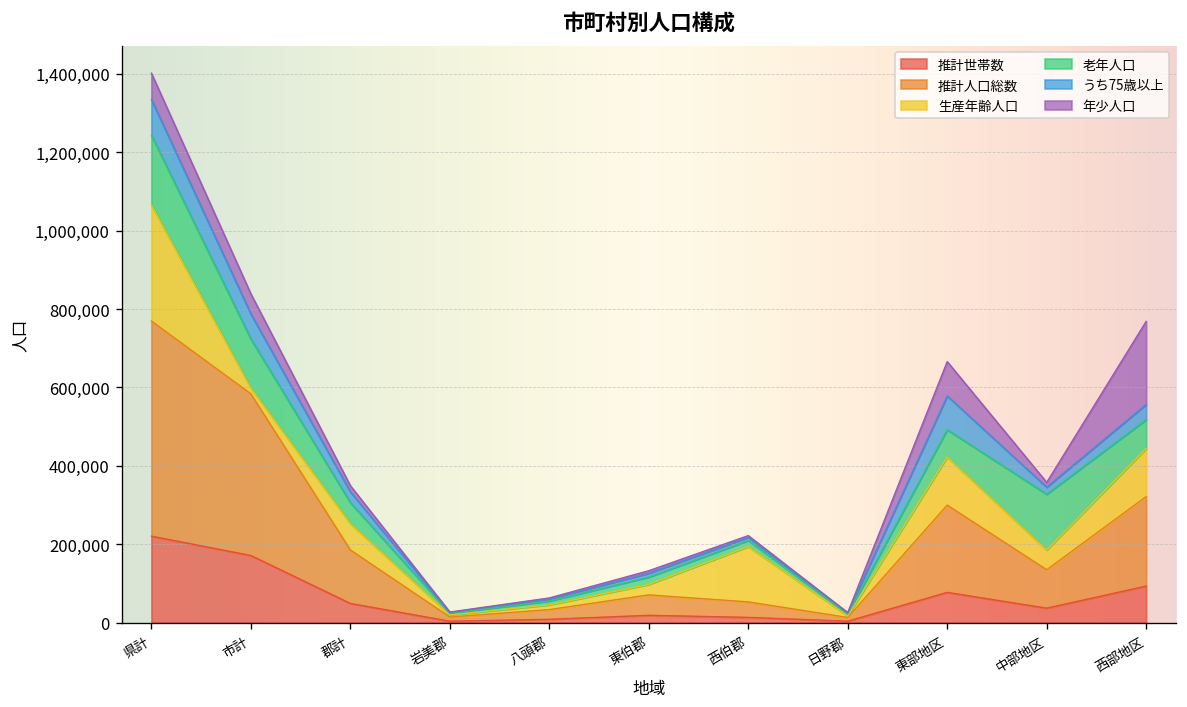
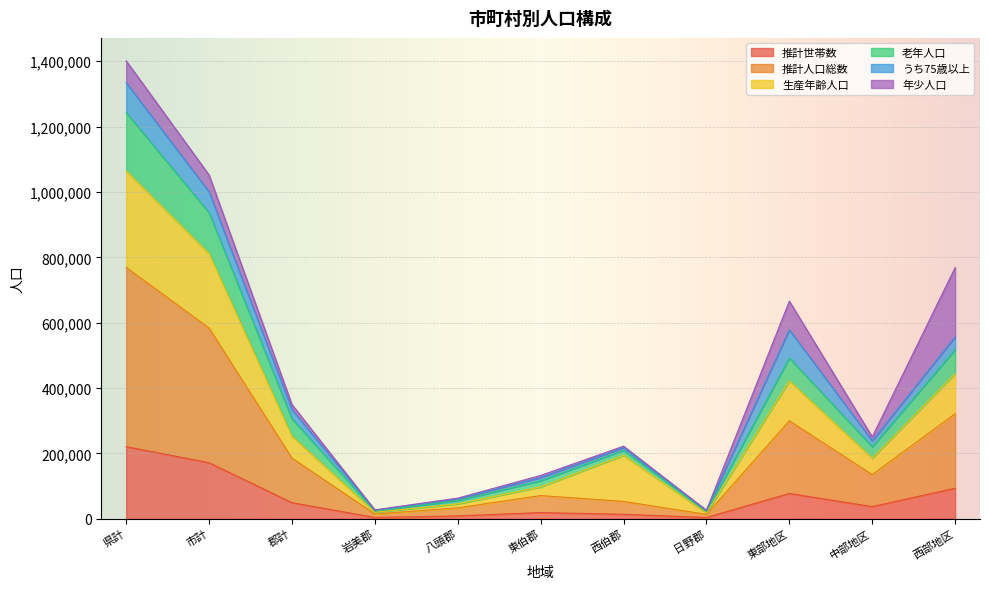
  {
    "生産年齢人口": {
      "県計": "300,000",
-     "市計": "10,000",
+     "市計": "230,000",
      "郡計": "70,000",
      "八頭郡": "10,000",
      "東伯郡": "30,000",
      "西伯郡": "140,000",
      "東部地区": "120,000",
      "中部地区": "50,000",
      "西部地区": "120,000"
    },
    "老年人口": {
      "県計": "180,000",
      "市計": "120,000",
      "郡計": "50,000",
      "東伯郡": "20,000",
      "西伯郡": "20,000",
      "東部地区": "70,000",
-     "中部地区": "140,000",
+     "中部地区": "30,000",
      "西部地区": "70,000"
    },
    "うち75歳以上": {
      "県計": "90,000",
      "市計": "60,000",
      "郡計": "30,000",
      "東部地区": "90,000",
      "中部地区": "20,000",
      "西部地区": "40,000"
    },
    "年少人口": {
      "県計": "70,000",
      "市計": "50,000",
      "郡計": "20,000",
      "東部地区": "90,000",
      "中部地区": "10,000",
      "西部地区": "210,000"
    }
  }
